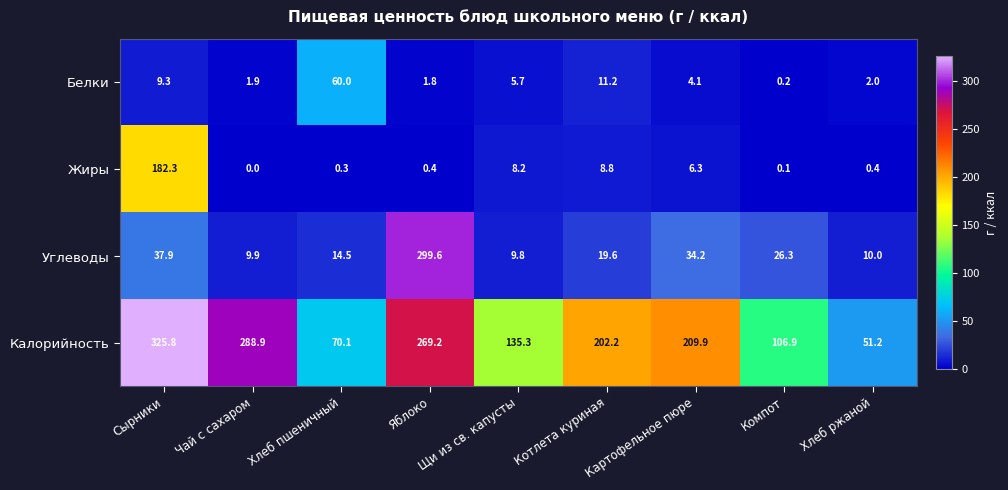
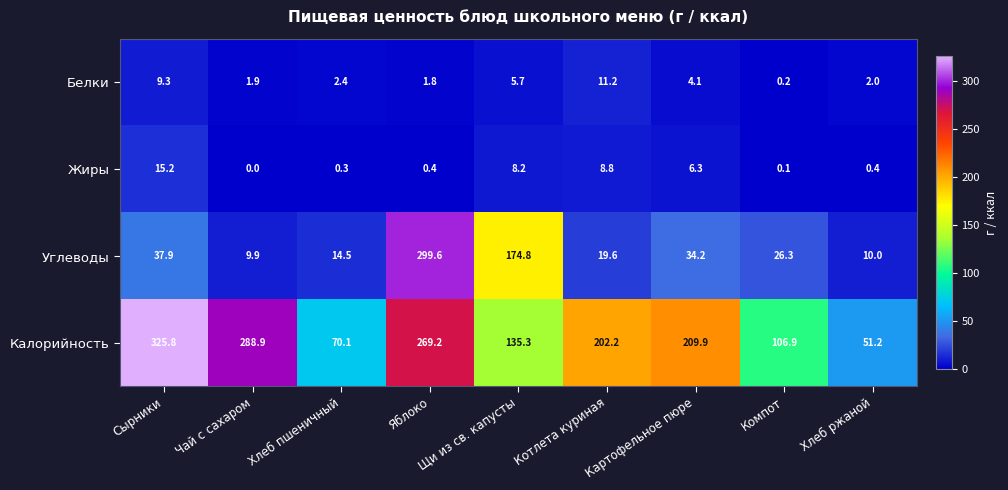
  {
    "Белки": {
      "Сырники": 9.3,
      "Чай с сахаром": 1.9,
-     "Хлеб пшеничный": 60.0,
+     "Хлеб пшеничный": 2.4,
      "Яблоко": 1.8,
      "Щи из св. капусты": 5.7,
      "Котлета куриная": 11.2,
      "Картофельное пюре": 4.1,
      "Компот": 0.2,
      "Хлеб ржаной": 2.0
    },
    "Жиры": {
-     "Сырники": 182.3,
+     "Сырники": 15.2,
      "Чай с сахаром": 0.0,
      "Хлеб пшеничный": 0.3,
      "Яблоко": 0.4,
      "Щи из св. капусты": 8.2,
      "Котлета куриная": 8.8,
      "Картофельное пюре": 6.3,
      "Компот": 0.1,
      "Хлеб ржаной": 0.4
    },
    "Углеводы": {
      "Сырники": 37.9,
      "Чай с сахаром": 9.9,
      "Хлеб пшеничный": 14.5,
      "Яблоко": 299.6,
-     "Щи из св. капусты": 9.8,
+     "Щи из св. капусты": 174.8,
      "Котлета куриная": 19.6,
      "Картофельное пюре": 34.2,
      "Компот": 26.3,
      "Хлеб ржаной": 10.0
    },
    "Калорийность": {
      "Сырники": 325.8,
      "Чай с сахаром": 288.9,
      "Хлеб пшеничный": 70.1,
      "Яблоко": 269.2,
      "Щи из св. капусты": 135.3,
      "Котлета куриная": 202.2,
      "Картофельное пюре": 209.9,
      "Компот": 106.9,
      "Хлеб ржаной": 51.2
    }
  }
